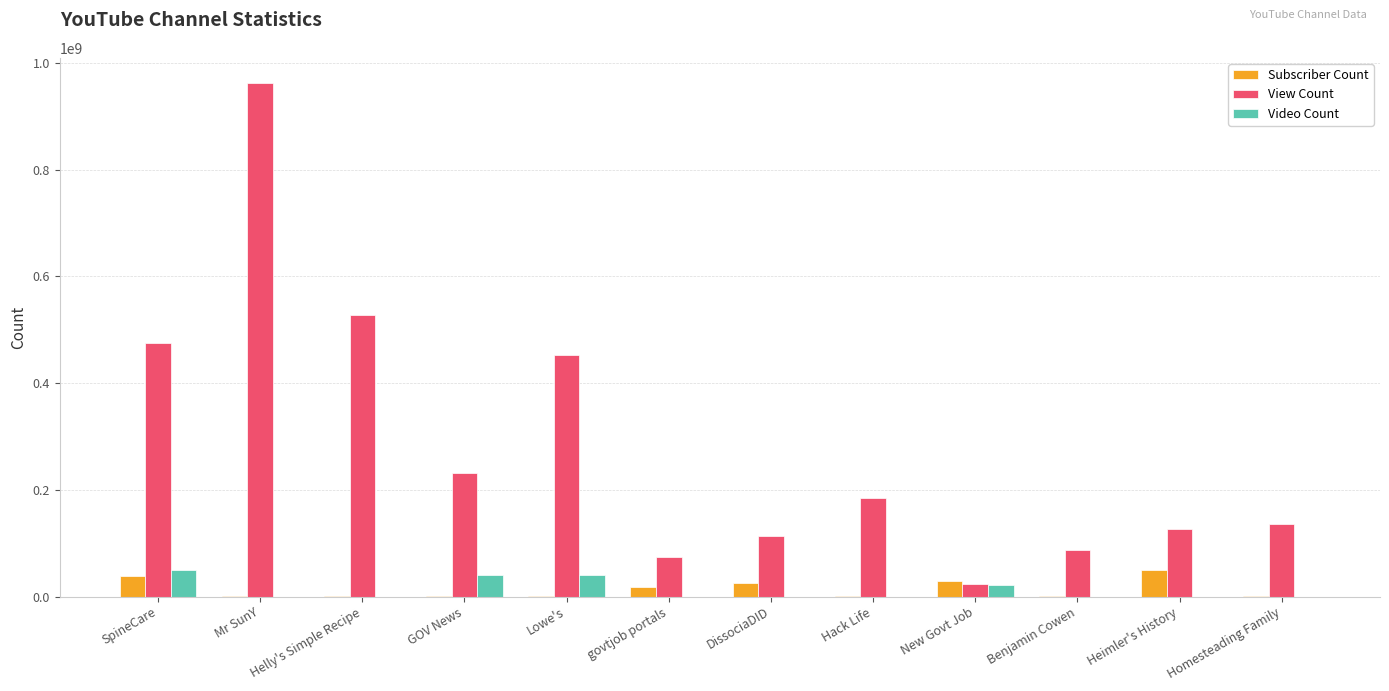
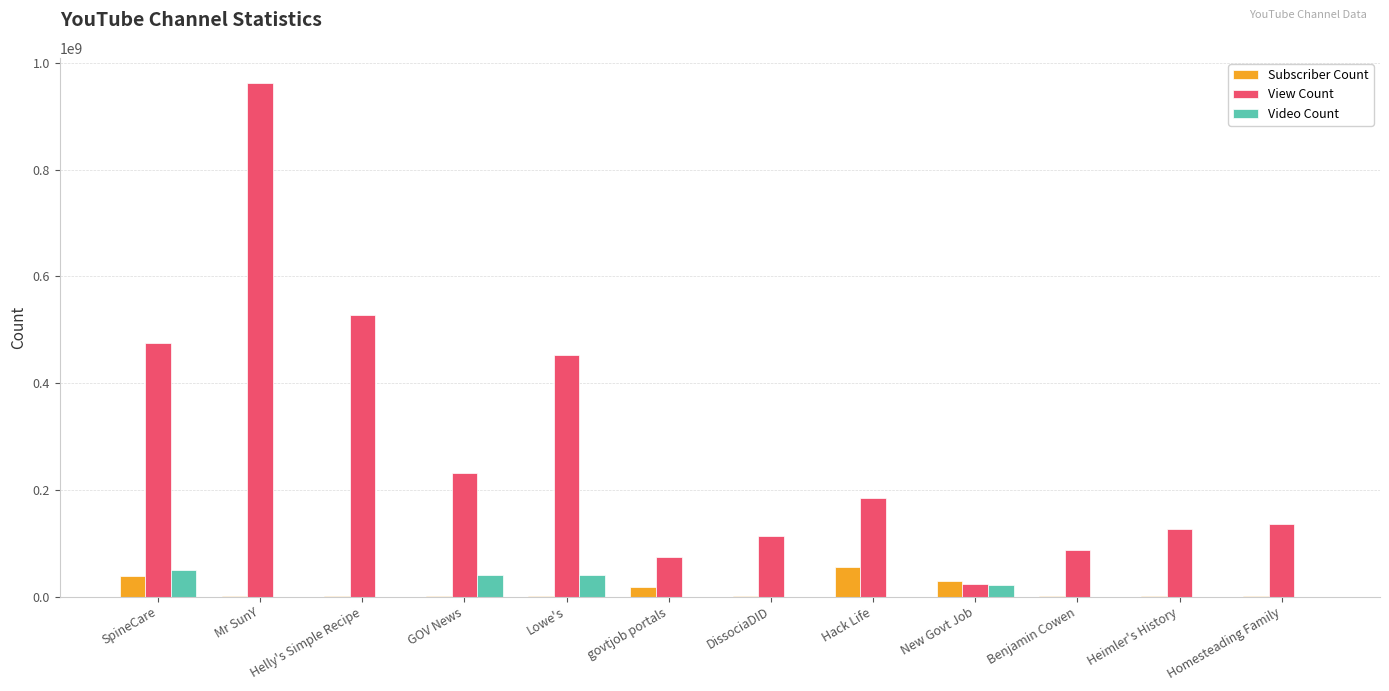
  {
    "Subscriber Count": {
      "SpineCare": 40000000,
      "govtjob portals": 20000000,
-     "DissociaDID": 20000000,
-     "Hack Life": 0,
+     "DissociaDID": 0,
+     "Hack Life": 60000000,
      "New Govt Job": 30000000,
-     "Heimler's History": 50000000
+     "Heimler's History": 0
    },
    "View Count": {
      "SpineCare": 470000000,
      "Mr SunY": 960000000,
      "Helly's Simple Recipe": 530000000,
      "GOV News": 230000000,
      "Lowe's": 450000000,
      "govtjob portals": 70000000,
      "DissociaDID": 110000000,
      "Hack Life": 190000000,
      "New Govt Job": 20000000,
      "Benjamin Cowen": 90000000,
      "Heimler's History": 130000000,
      "Homesteading Family": 140000000
    },
    "Video Count": {
      "SpineCare": 50000000,
      "GOV News": 40000000,
      "Lowe's": 40000000,
      "New Govt Job": 20000000
    }
  }
